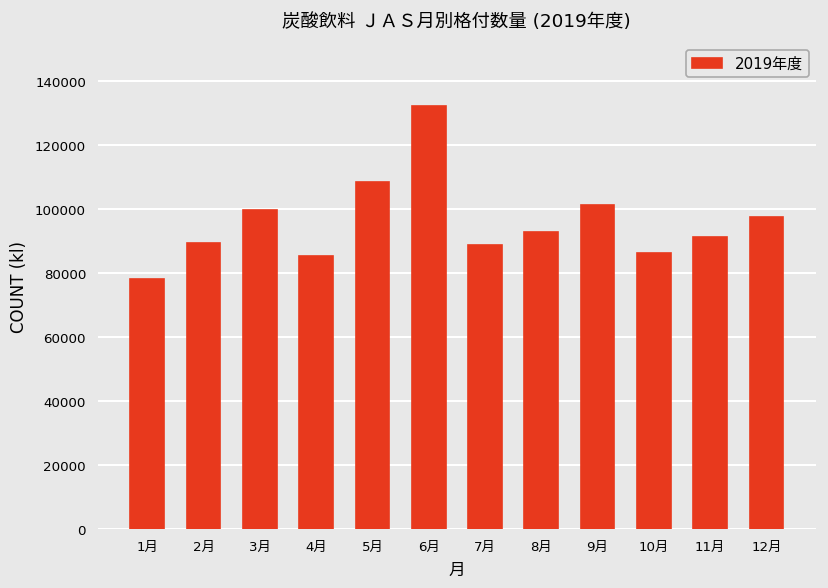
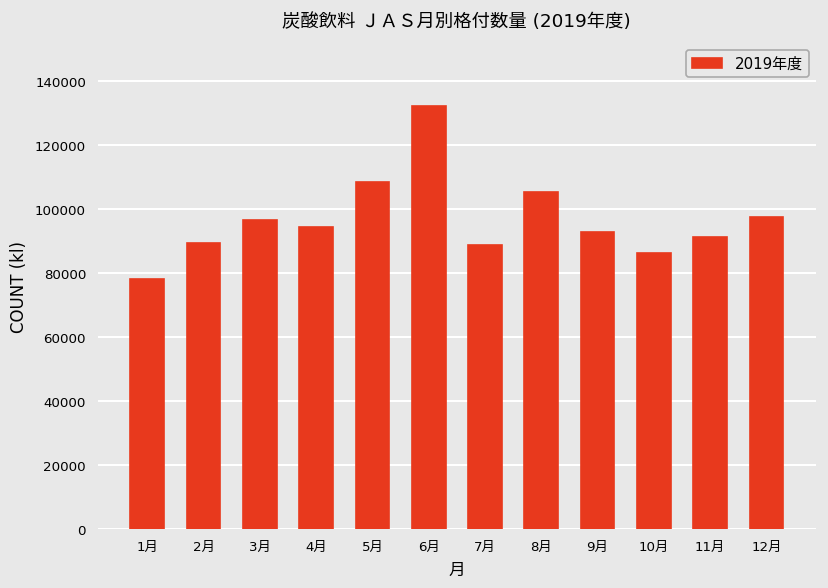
  {
    "1月": 78000,
    "2月": 90000,
-   "3月": 100000,
-   "4月": 85000,
+   "3月": 97000,
+   "4月": 94000,
    "5月": 109000,
    "6月": 132000,
    "7月": 89000,
-   "8月": 93000,
-   "9月": 101000,
+   "8月": 105000,
+   "9月": 93000,
    "10月": 86000,
    "11月": 91000,
    "12月": 98000
  }
